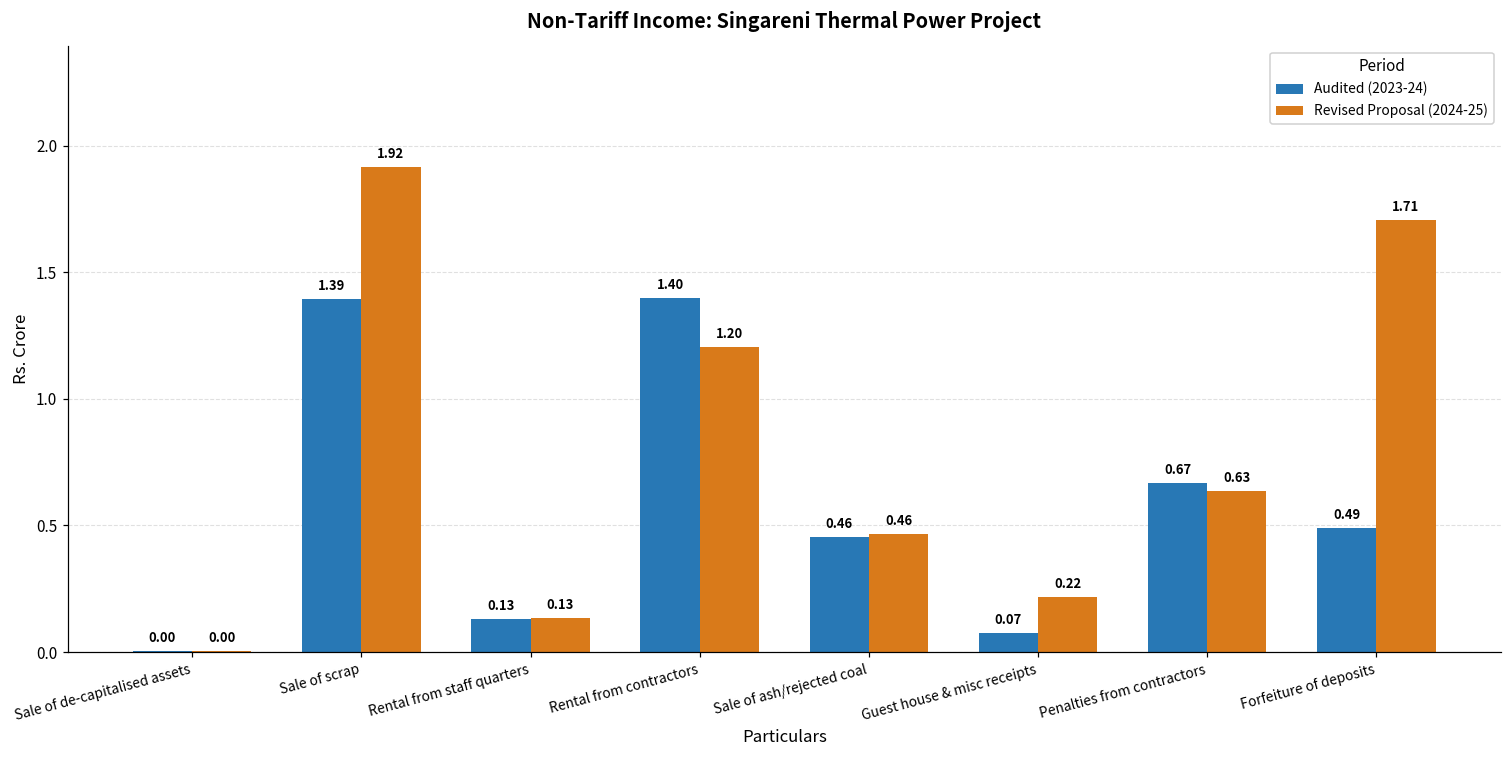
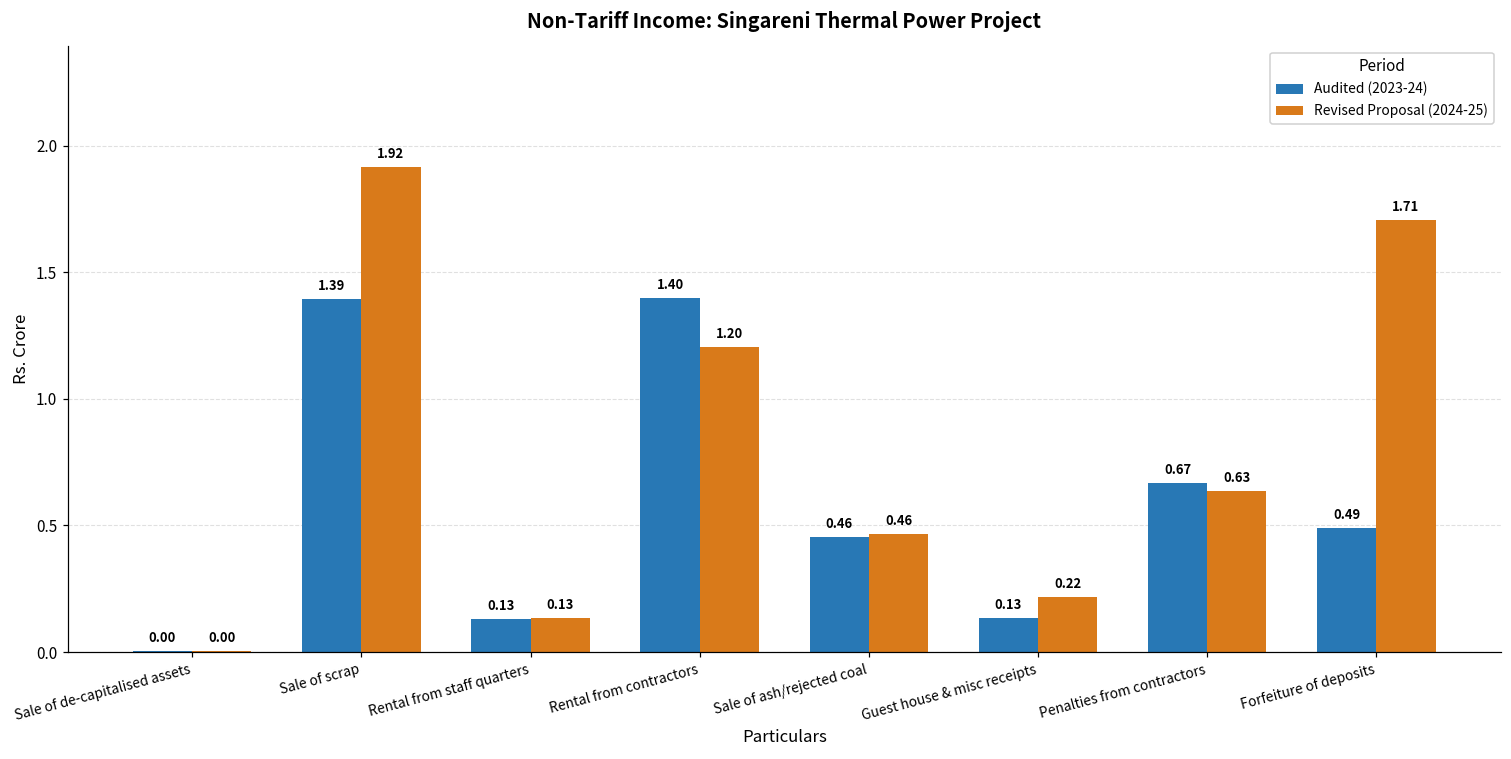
  {
    "Audited (2023-24)": {
      "Sale of de-capitalised assets": 0.00,
      "Sale of scrap": 1.39,
      "Rental from staff quarters": 0.13,
      "Rental from contractors": 1.40,
      "Sale of ash/rejected coal": 0.46,
-     "Guest house & misc receipts": 0.07,
+     "Guest house & misc receipts": 0.13,
      "Penalties from contractors": 0.67,
      "Forfeiture of deposits": 0.49
    },
    "Revised Proposal (2024-25)": {
      "Sale of de-capitalised assets": 0.00,
      "Sale of scrap": 1.92,
      "Rental from staff quarters": 0.13,
      "Rental from contractors": 1.20,
      "Sale of ash/rejected coal": 0.46,
      "Guest house & misc receipts": 0.22,
      "Penalties from contractors": 0.63,
      "Forfeiture of deposits": 1.71
    }
  }
